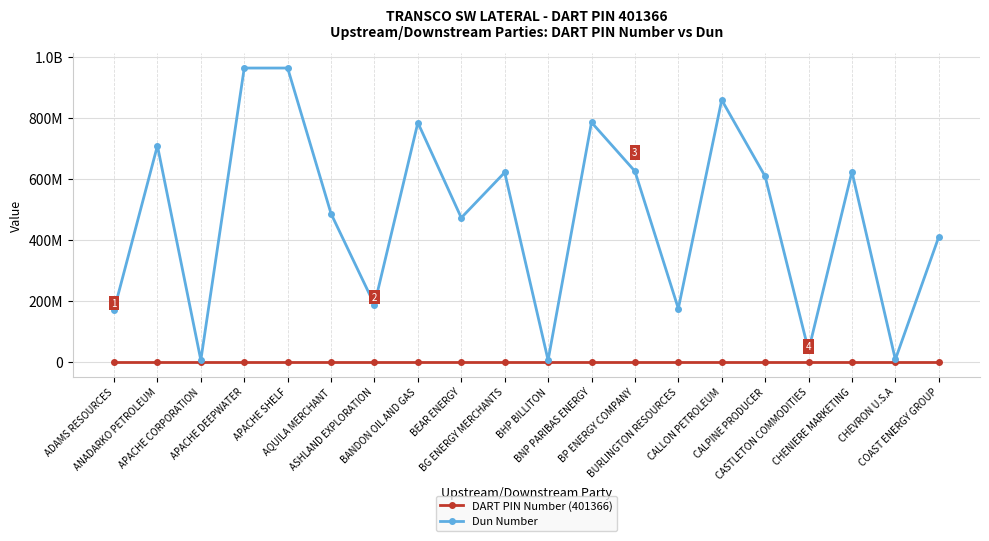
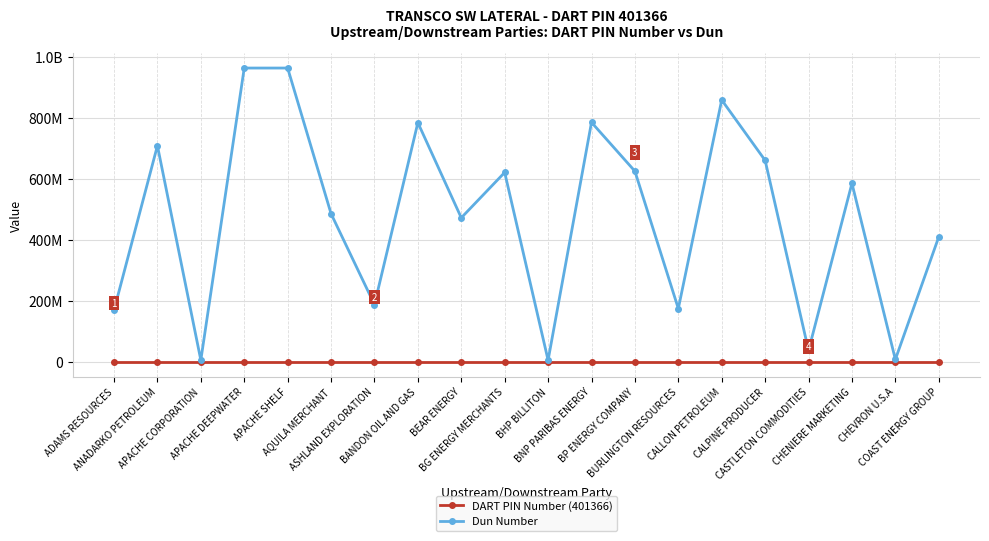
  {
    "DART PIN Number (401366)": {
      "ADAMS RESOURCES": 0,
      "ANADARKO PETROLEUM": 0,
      "APACHE DEEPWATER": 0,
      "APACHE SHELF": 0,
      "AQUILA MERCHANT": 0,
      "ASHLAND EXPLORATION": 0,
      "BANDON OIL AND GAS": 0,
      "BEAR ENERGY": 0,
      "BG ENERGY MERCHANTS": 0,
      "BNP PARIBAS ENERGY": 0,
      "BP ENERGY COMPANY": 0,
      "BURLINGTON RESOURCES": 0,
      "CALLON PETROLEUM": 0,
      "CALPINE PRODUCER": 0,
      "CASTLETON COMMODITIES": 0,
      "CHENIERE MARKETING": 0,
      "CHEVRON U.S.A": 0,
      "COAST ENERGY GROUP": 0
    },
    "Dun Number": {
      "ANADARKO PETROLEUM": 710000000,
      "APACHE DEEPWATER": 960000000,
      "APACHE SHELF": 960000000,
      "AQUILA MERCHANT": 490000000,
      "BANDON OIL AND GAS": 780000000,
      "BEAR ENERGY": 470000000,
      "BG ENERGY MERCHANTS": 620000000,
      "BNP PARIBAS ENERGY": 790000000,
      "BURLINGTON RESOURCES": 180000000,
      "CALLON PETROLEUM": 860000000,
-     "CALPINE PRODUCER": 610000000,
-     "CHENIERE MARKETING": 620000000,
+     "CALPINE PRODUCER": 660000000,
+     "CHENIERE MARKETING": 590000000,
      "CHEVRON U.S.A": 10000000,
      "COAST ENERGY GROUP": 410000000
    }
  }
